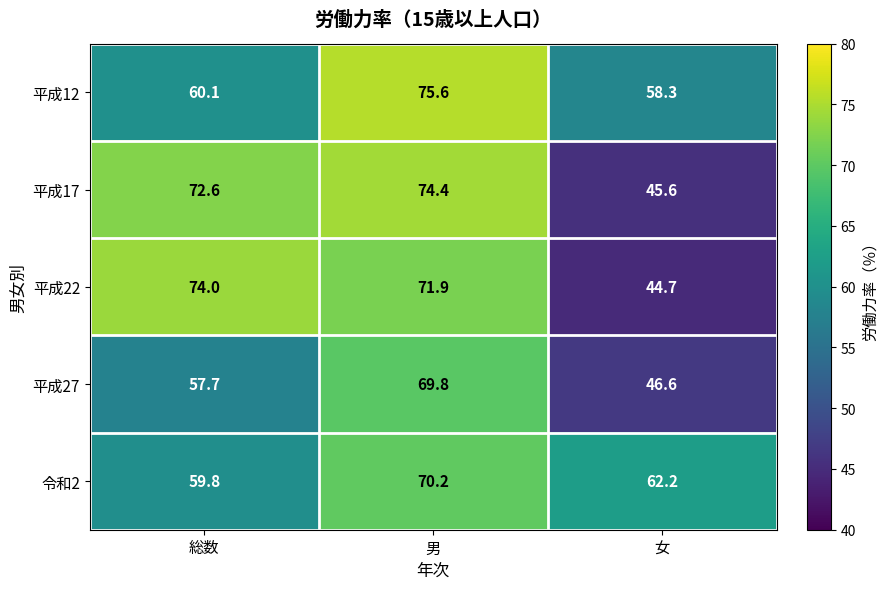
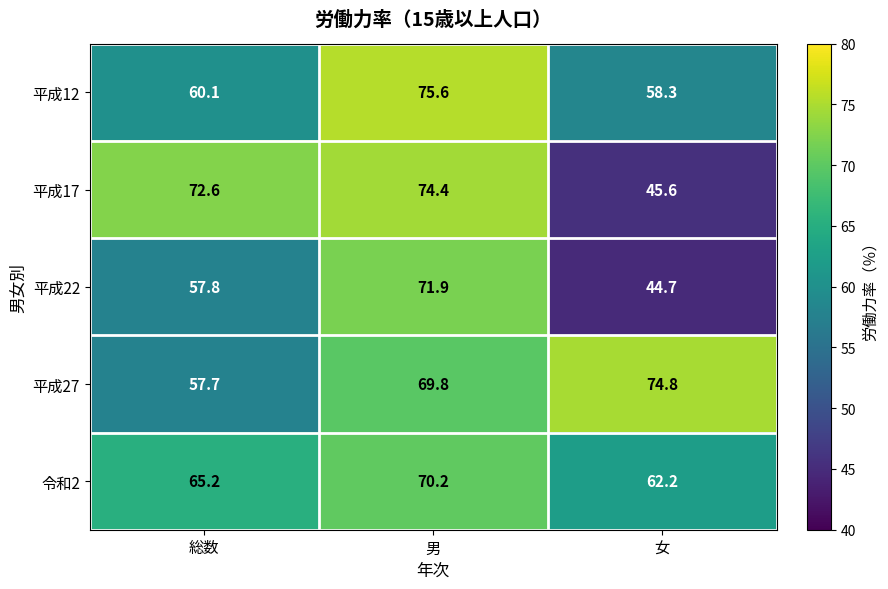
  {
    "平成12": {
      "総数": 60.1,
      "男": 75.6,
      "女": 58.3
    },
    "平成17": {
      "総数": 72.6,
      "男": 74.4,
      "女": 45.6
    },
    "平成22": {
-     "総数": 74.0,
+     "総数": 57.8,
      "男": 71.9,
      "女": 44.7
    },
    "平成27": {
      "総数": 57.7,
      "男": 69.8,
-     "女": 46.6
+     "女": 74.8
    },
    "令和2": {
-     "総数": 59.8,
+     "総数": 65.2,
      "男": 70.2,
      "女": 62.2
    }
  }
